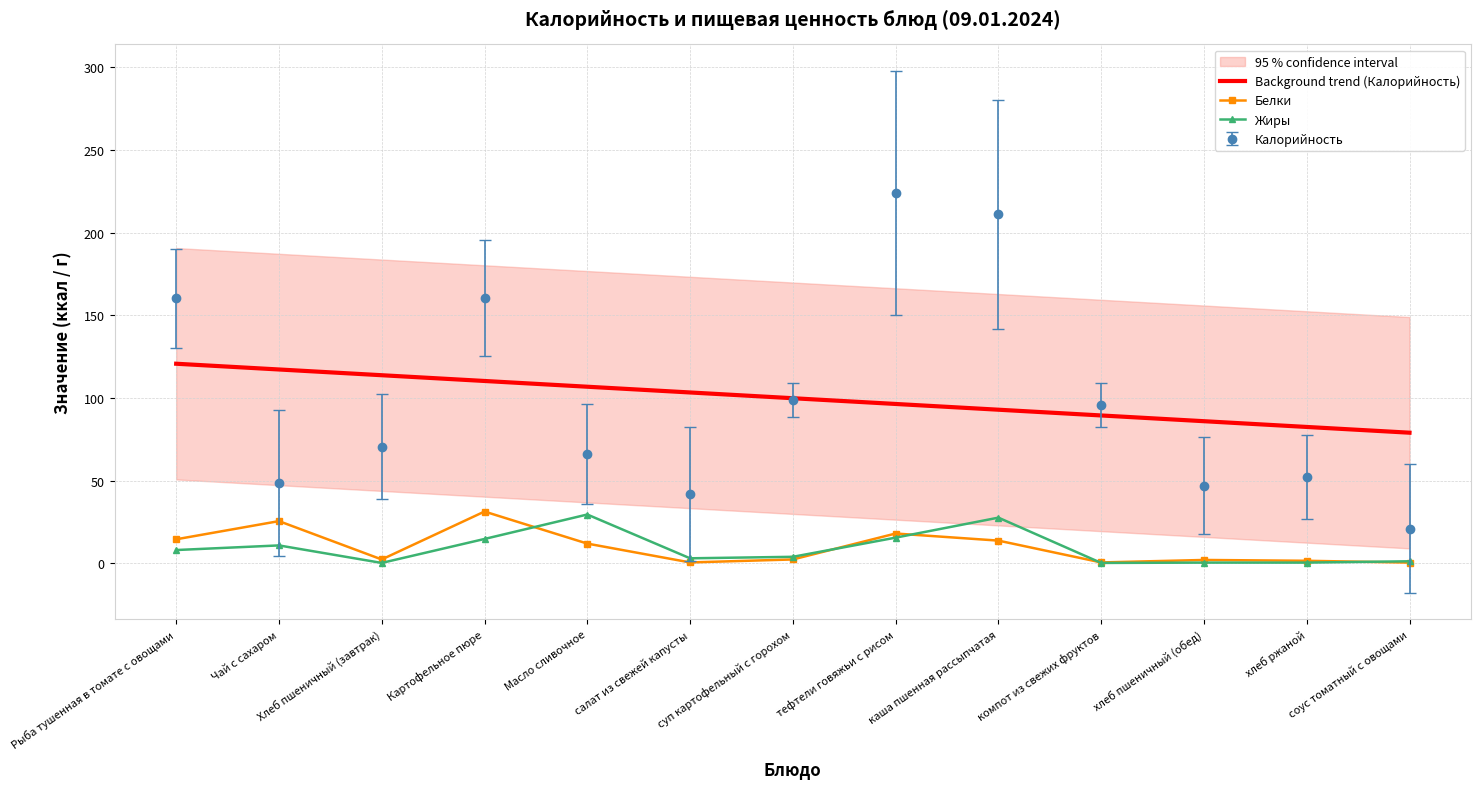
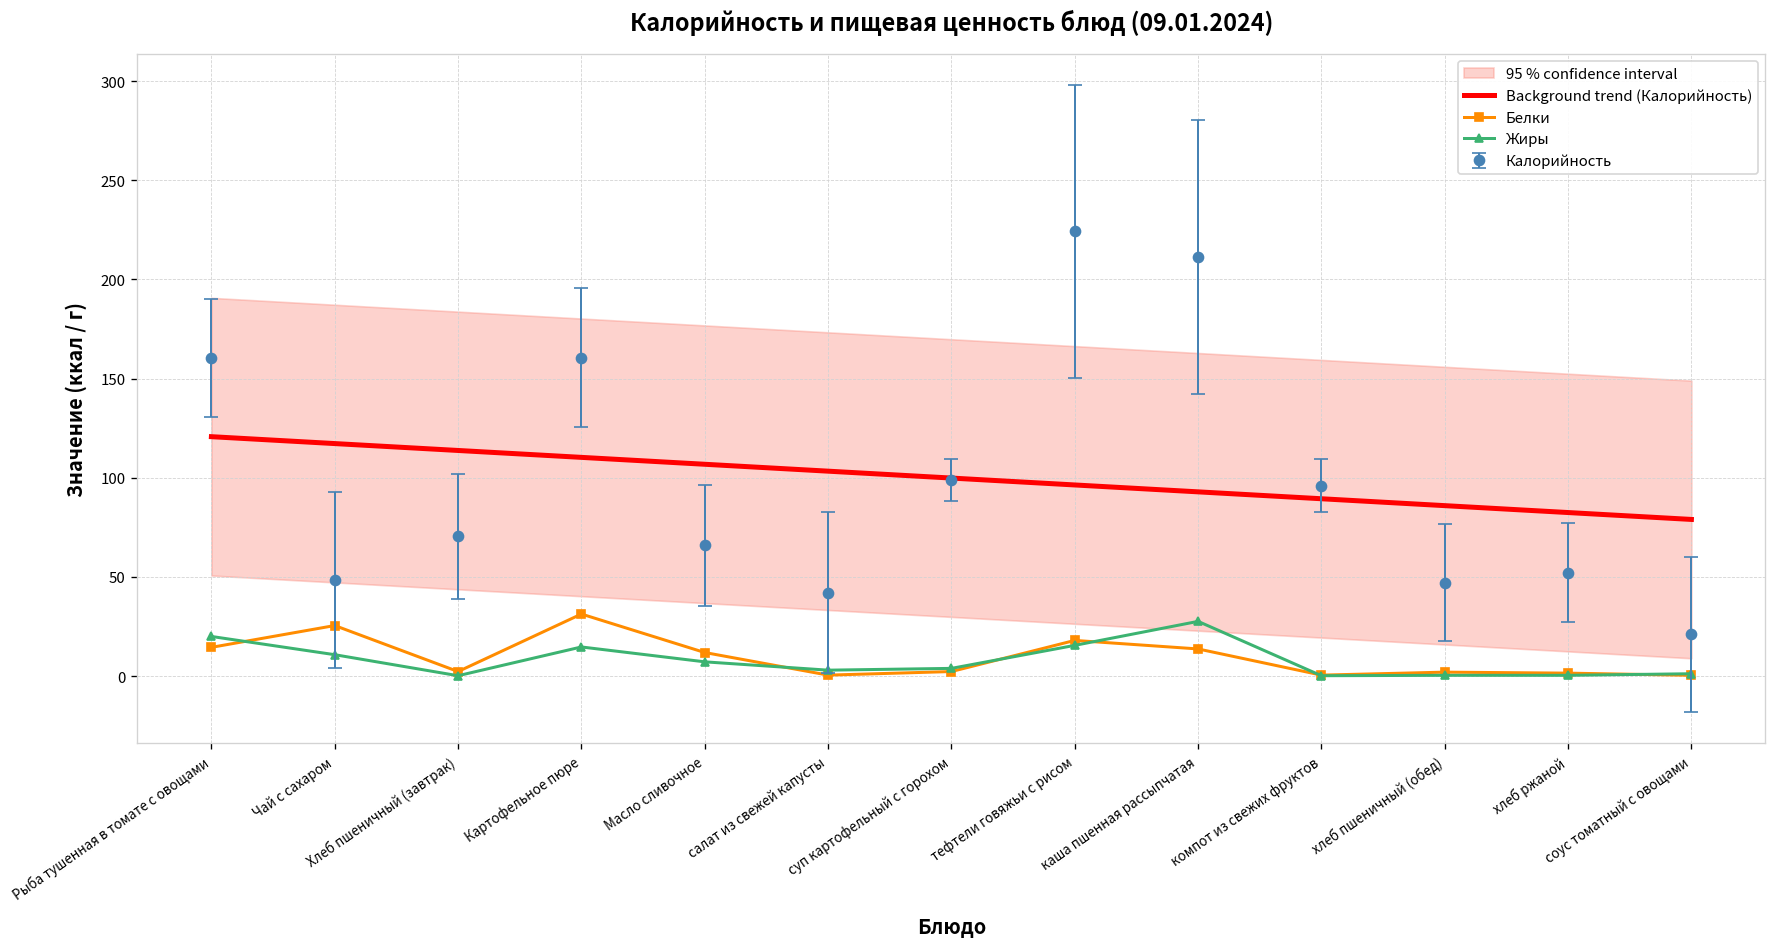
  {
    "Background trend (Калорийность)": {
      "Рыба тушенная в томате с овощами": 121,
      "Чай с сахаром": 117,
      "Хлеб пшеничный (завтрак)": 114,
      "Картофельное пюре": 110,
      "Масло сливочное": 107,
      "салат из свежей капусты": 103,
      "тефтели говяжьи с рисом": 96,
      "каша пшенная рассыпчатая": 93,
      "компот из свежих фруктов": 89,
      "хлеб пшеничный (обед)": 86,
      "хлеб ржаной": 82,
      "соус томатный с овощами": 79
    },
    "Белки": {
      "Рыба тушенная в томате с овощами": 15,
      "Чай с сахаром": 26,
      "Хлеб пшеничный (завтрак)": 2,
      "Картофельное пюре": 31,
      "Масло сливочное": 12,
      "суп картофельный с горохом": 2,
      "тефтели говяжьи с рисом": 18,
      "каша пшенная рассыпчатая": 14,
      "хлеб пшеничный (обед)": 2
    },
    "Жиры": {
-     "Рыба тушенная в томате с овощами": 8,
+     "Рыба тушенная в томате с овощами": 20,
      "Чай с сахаром": 11,
      "Хлеб пшеничный (завтрак)": 0,
      "Картофельное пюре": 15,
-     "Масло сливочное": 30,
+     "Масло сливочное": 7,
      "салат из свежей капусты": 3,
      "суп картофельный с горохом": 4,
      "тефтели говяжьи с рисом": 16,
      "каша пшенная рассыпчатая": 28,
      "хлеб пшеничный (обед)": 0
    }
  }
